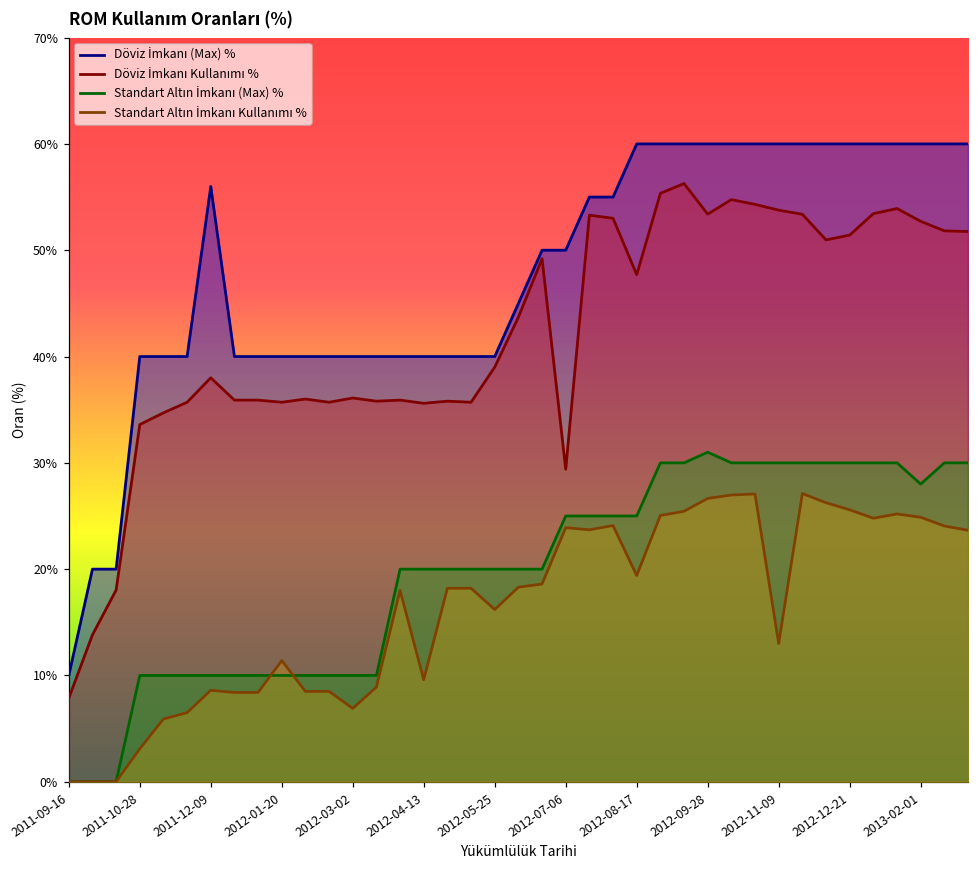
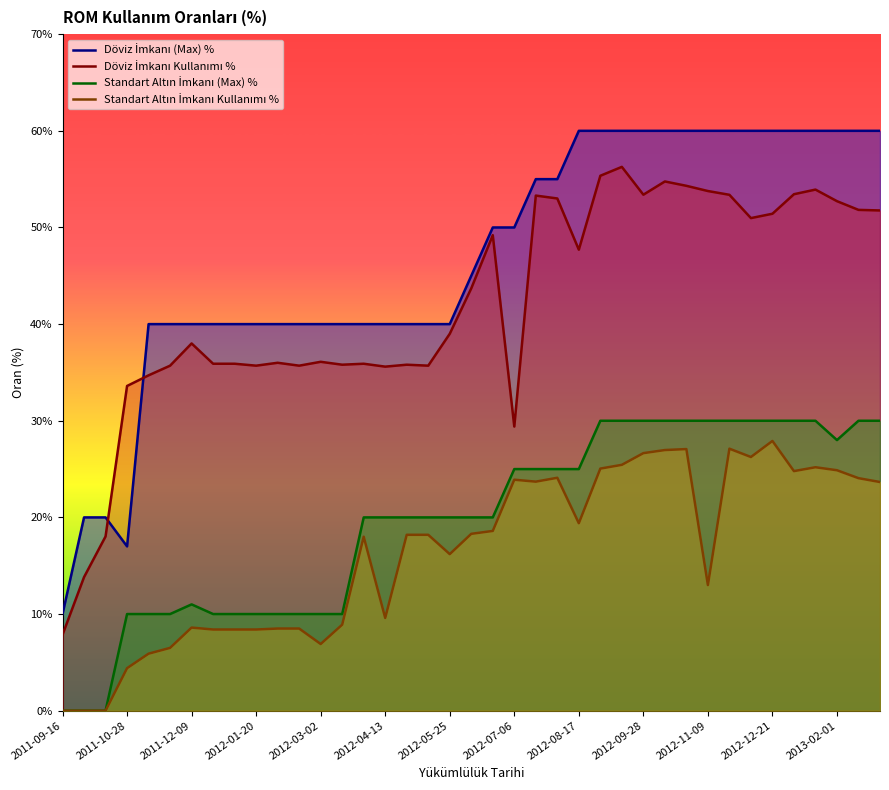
  {
    "Döviz İmkanı (Max) %": {
      "2011-09-16": "10%",
-     "2011-10-28": "40%",
-     "2011-12-09": "56%",
+     "2011-10-28": "17%",
+     "2011-12-09": "40%",
      "2012-01-20": "40%",
      "2012-03-02": "40%",
      "2012-04-13": "40%",
      "2012-05-25": "40%",
      "2012-07-06": "50%",
      "2012-08-17": "60%",
      "2012-09-28": "60%",
      "2012-11-09": "60%",
      "2012-12-21": "60%",
      "2013-02-01": "60%"
    },
    "Döviz İmkanı Kullanımı %": {
      "2011-09-16": "8%",
      "2011-10-28": "34%",
      "2011-12-09": "38%",
      "2012-01-20": "36%",
      "2012-03-02": "36%",
      "2012-04-13": "36%",
      "2012-05-25": "39%",
      "2012-07-06": "29%",
      "2012-08-17": "48%",
      "2012-09-28": "53%",
      "2012-11-09": "54%",
      "2012-12-21": "51%",
      "2013-02-01": "53%"
    },
    "Standart Altın İmkanı (Max) %": {
      "2011-10-28": "10%",
-     "2011-12-09": "10%",
+     "2011-12-09": "11%",
      "2012-01-20": "10%",
      "2012-03-02": "10%",
      "2012-04-13": "20%",
      "2012-05-25": "20%",
      "2012-07-06": "25%",
      "2012-08-17": "25%",
-     "2012-09-28": "31%",
+     "2012-09-28": "30%",
      "2012-11-09": "30%",
      "2012-12-21": "30%",
      "2013-02-01": "28%"
    },
    "Standart Altın İmkanı Kullanımı %": {
-     "2011-10-28": "3%",
+     "2011-10-28": "4%",
      "2011-12-09": "9%",
-     "2012-01-20": "11%",
+     "2012-01-20": "8%",
      "2012-03-02": "7%",
      "2012-04-13": "10%",
      "2012-05-25": "16%",
      "2012-07-06": "24%",
      "2012-08-17": "19%",
      "2012-09-28": "27%",
      "2012-11-09": "13%",
-     "2012-12-21": "26%",
+     "2012-12-21": "28%",
      "2013-02-01": "25%"
    }
  }
